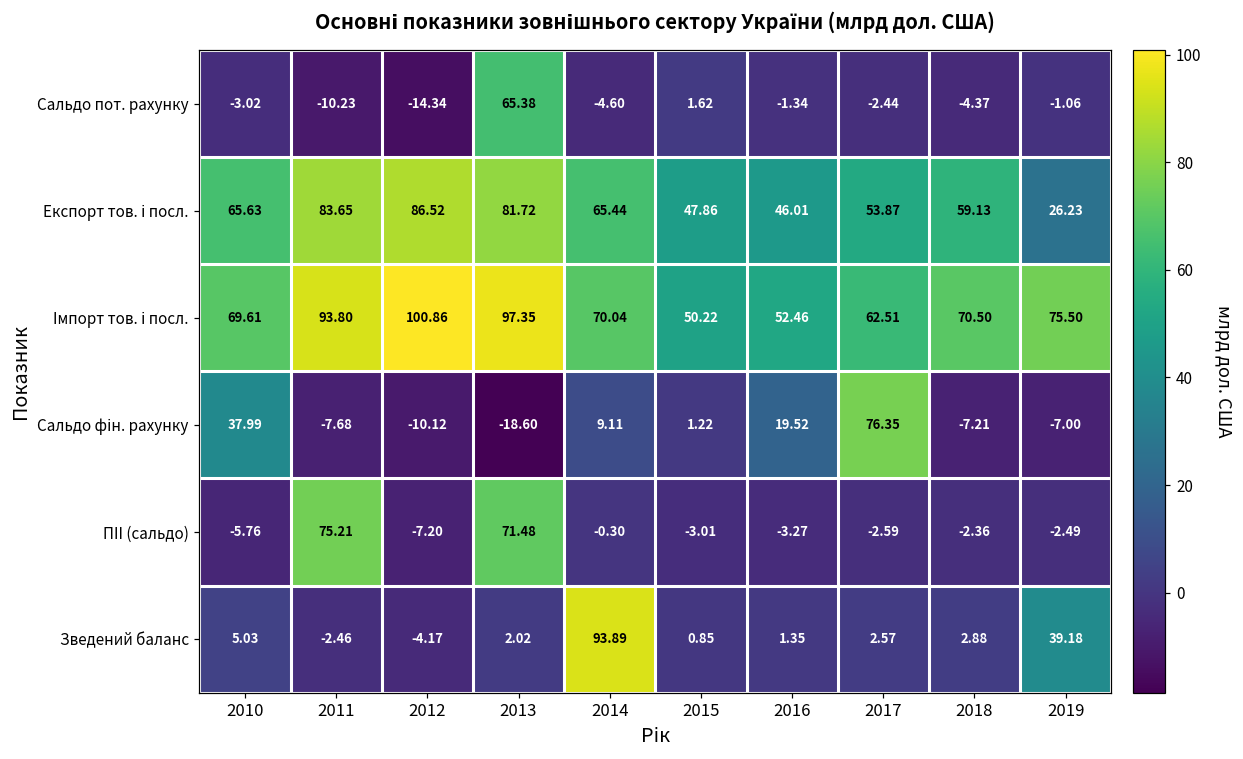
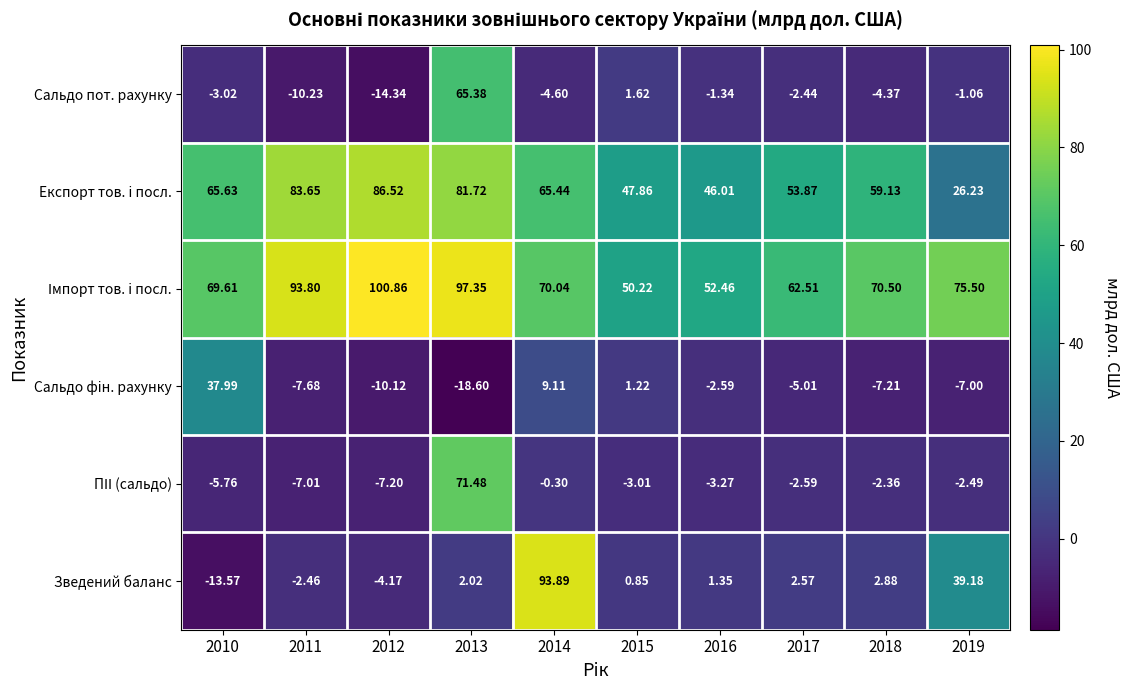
  {
    "Сальдо пот. рахунку": {
      "2010": -3.02,
      "2011": -10.23,
      "2012": -14.34,
      "2013": 65.38,
      "2014": -4.60,
      "2015": 1.62,
      "2016": -1.34,
      "2017": -2.44,
      "2018": -4.37,
      "2019": -1.06
    },
    "Експорт тов. і посл.": {
      "2010": 65.63,
      "2011": 83.65,
      "2012": 86.52,
      "2013": 81.72,
      "2014": 65.44,
      "2015": 47.86,
      "2016": 46.01,
      "2017": 53.87,
      "2018": 59.13,
      "2019": 26.23
    },
    "Імпорт тов. і посл.": {
      "2010": 69.61,
      "2011": 93.80,
      "2012": 100.86,
      "2013": 97.35,
      "2014": 70.04,
      "2015": 50.22,
      "2016": 52.46,
      "2017": 62.51,
      "2018": 70.50,
      "2019": 75.50
    },
    "Сальдо фін. рахунку": {
      "2010": 37.99,
      "2011": -7.68,
      "2012": -10.12,
      "2013": -18.60,
      "2014": 9.11,
      "2015": 1.22,
-     "2016": 19.52,
-     "2017": 76.35,
+     "2016": -2.59,
+     "2017": -5.01,
      "2018": -7.21,
      "2019": -7.00
    },
    "ПІІ (сальдо)": {
      "2010": -5.76,
-     "2011": 75.21,
+     "2011": -7.01,
      "2012": -7.20,
      "2013": 71.48,
      "2014": -0.30,
      "2015": -3.01,
      "2016": -3.27,
      "2017": -2.59,
      "2018": -2.36,
      "2019": -2.49
    },
    "Зведений баланс": {
-     "2010": 5.03,
+     "2010": -13.57,
      "2011": -2.46,
      "2012": -4.17,
      "2013": 2.02,
      "2014": 93.89,
      "2015": 0.85,
      "2016": 1.35,
      "2017": 2.57,
      "2018": 2.88,
      "2019": 39.18
    }
  }
